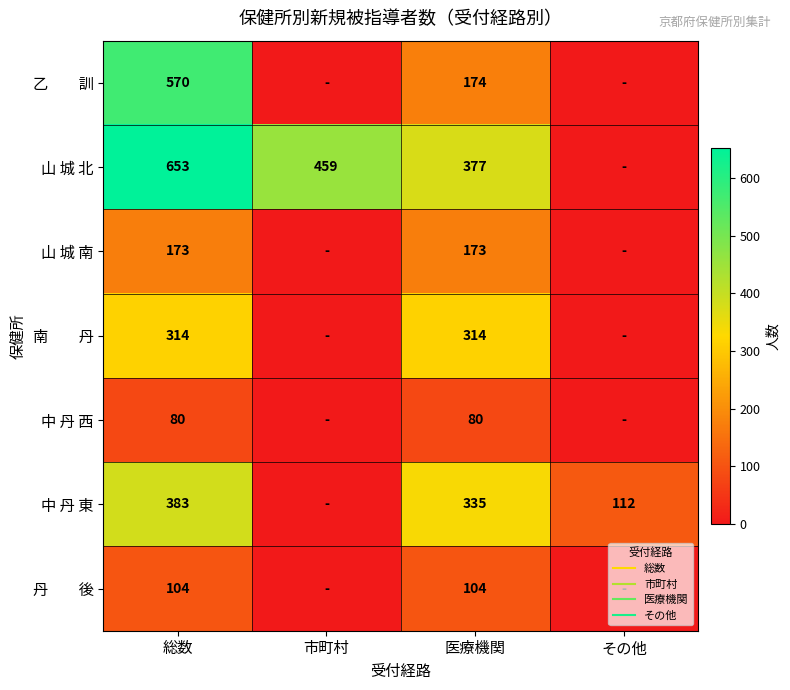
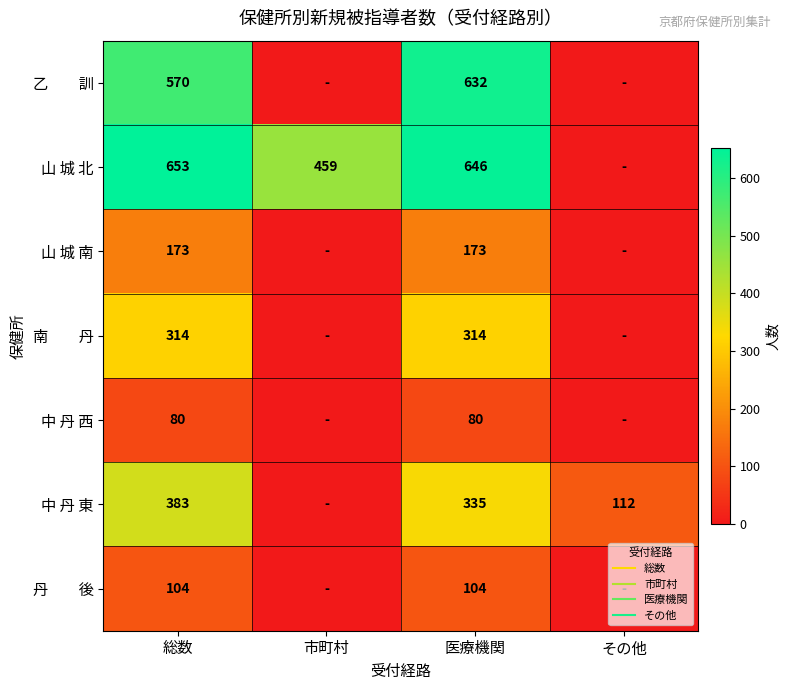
  {
    "乙 訓": {
      "総数": 570,
-     "医療機関": 174
+     "医療機関": 632
    },
    "山 城 北": {
      "総数": 653,
      "市町村": 459,
-     "医療機関": 377
+     "医療機関": 646
    },
    "山 城 南": {
      "総数": 173,
      "医療機関": 173
    },
    "南 丹": {
      "総数": 314,
      "医療機関": 314
    },
    "中 丹 西": {
      "総数": 80,
      "医療機関": 80
    },
    "中 丹 東": {
      "総数": 383,
      "医療機関": 335,
      "その他": 112
    },
    "丹 後": {
      "総数": 104,
      "医療機関": 104
    }
  }
